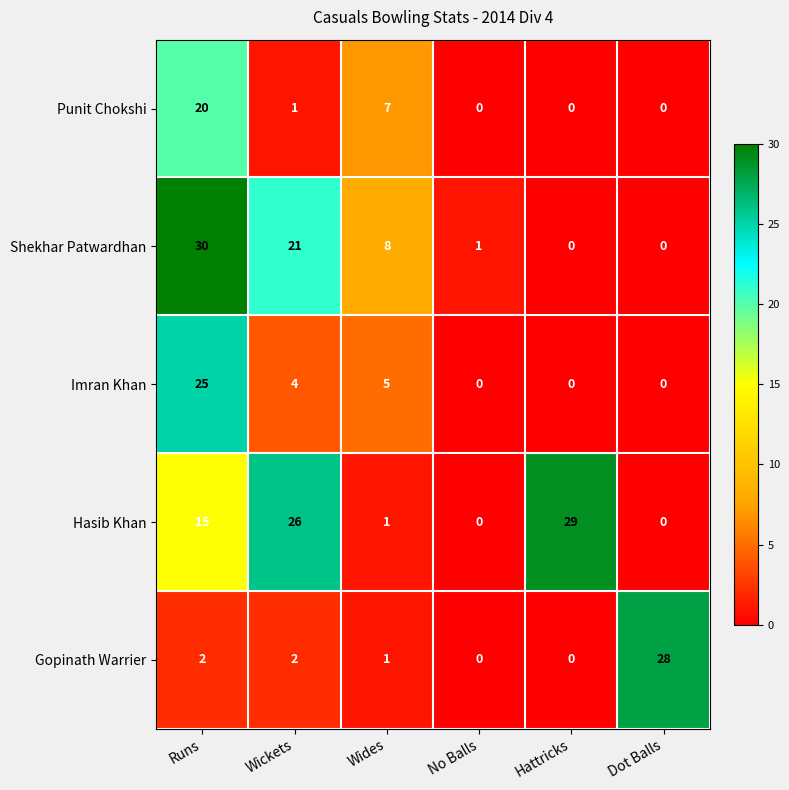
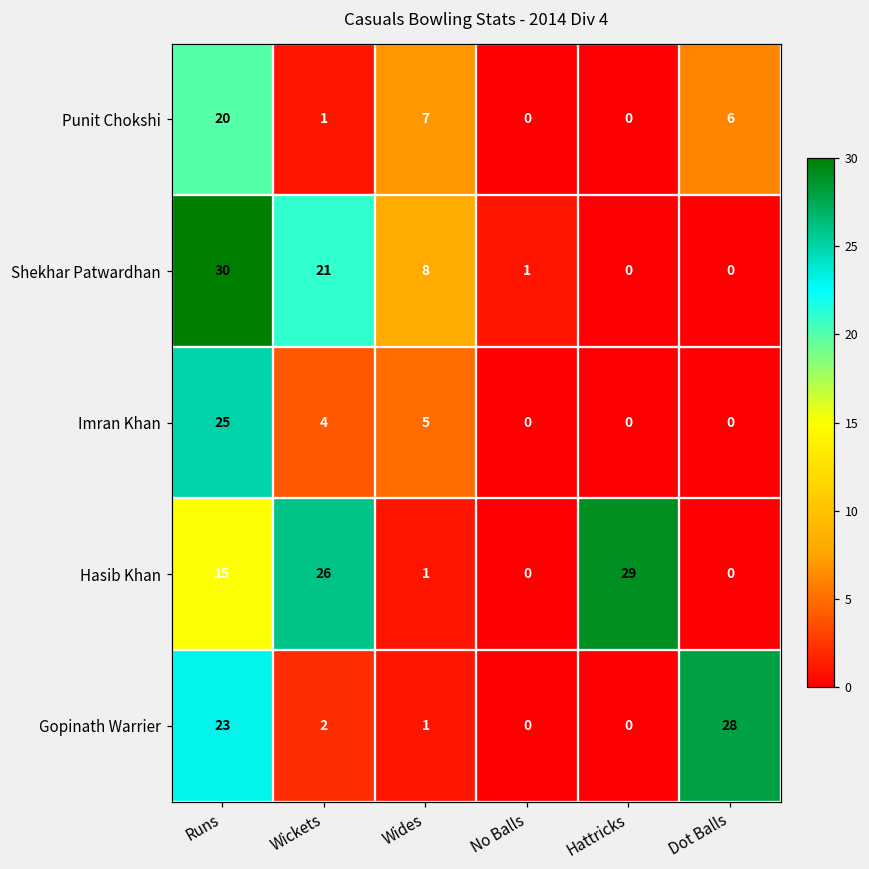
  {
    "Punit Chokshi": {
      "Runs": 20,
      "Wickets": 1,
      "Wides": 7,
      "No Balls": 0,
      "Hattricks": 0,
-     "Dot Balls": 0
+     "Dot Balls": 6
    },
    "Shekhar Patwardhan": {
      "Runs": 30,
      "Wickets": 21,
      "Wides": 8,
      "No Balls": 1,
      "Hattricks": 0,
      "Dot Balls": 0
    },
    "Imran Khan": {
      "Runs": 25,
      "Wickets": 4,
      "Wides": 5,
      "No Balls": 0,
      "Hattricks": 0,
      "Dot Balls": 0
    },
    "Hasib Khan": {
      "Runs": 15,
      "Wickets": 26,
      "Wides": 1,
      "No Balls": 0,
      "Hattricks": 29,
      "Dot Balls": 0
    },
    "Gopinath Warrier": {
-     "Runs": 2,
+     "Runs": 23,
      "Wickets": 2,
      "Wides": 1,
      "No Balls": 0,
      "Hattricks": 0,
      "Dot Balls": 28
    }
  }
